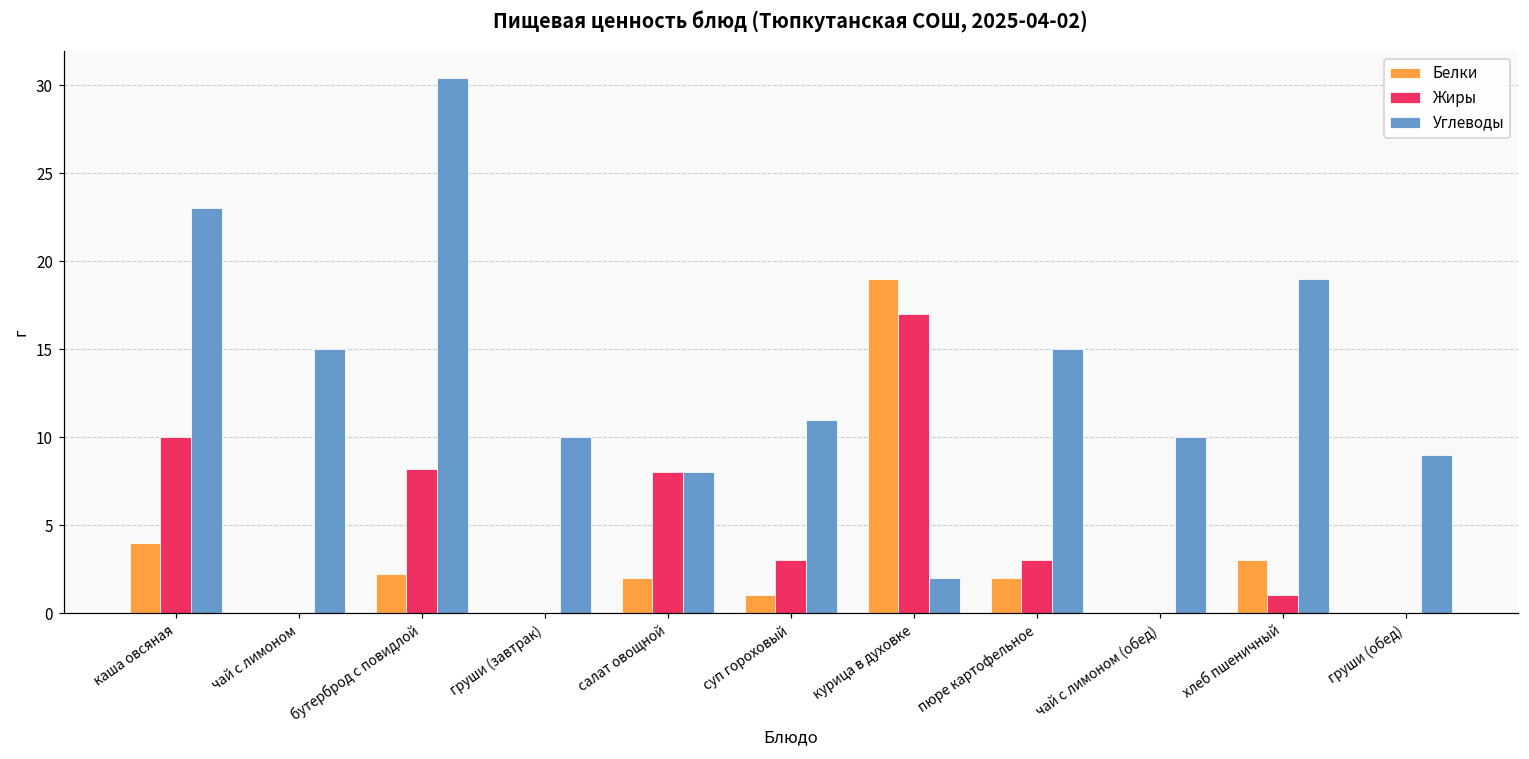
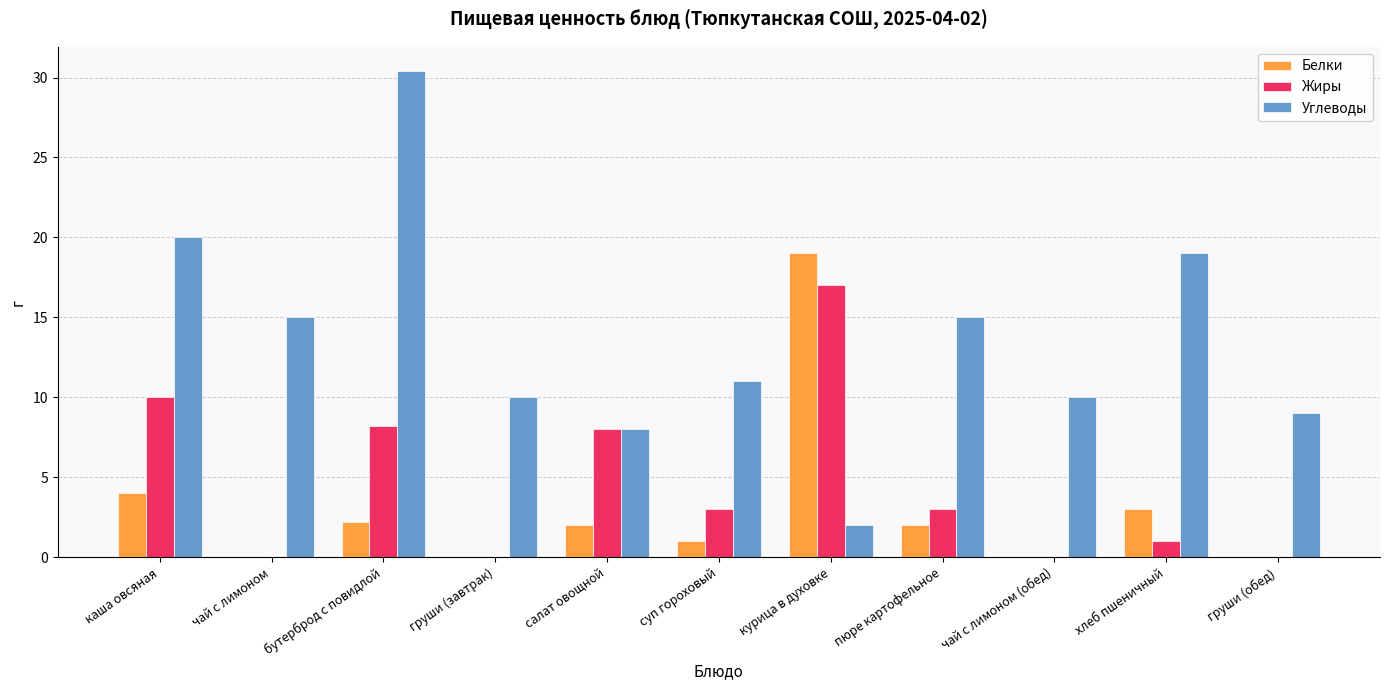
  {
    "Белки": {
      "каша овсяная": 4,
      "чай с лимоном": 0,
      "бутерброд с повидлой": 2.2,
      "груши (завтрак)": 0,
      "салат овощной": 2,
      "суп гороховый": 1,
      "курица в духовке": 19,
      "пюре картофельное": 2,
      "чай с лимоном (обед)": 0,
      "хлеб пшеничный": 3,
      "груши (обед)": 0
    },
    "Жиры": {
      "каша овсяная": 10,
      "чай с лимоном": 0,
      "бутерброд с повидлой": 8.2,
      "груши (завтрак)": 0,
      "салат овощной": 8,
      "суп гороховый": 3,
      "курица в духовке": 17,
      "пюре картофельное": 3,
      "чай с лимоном (обед)": 0,
      "хлеб пшеничный": 1,
      "груши (обед)": 0
    },
    "Углеводы": {
-     "каша овсяная": 23,
+     "каша овсяная": 20,
      "чай с лимоном": 15,
      "бутерброд с повидлой": 30.4,
      "груши (завтрак)": 10,
      "салат овощной": 8,
      "суп гороховый": 11,
      "курица в духовке": 2,
      "пюре картофельное": 15,
      "чай с лимоном (обед)": 10,
      "хлеб пшеничный": 19,
      "груши (обед)": 9
    }
  }
